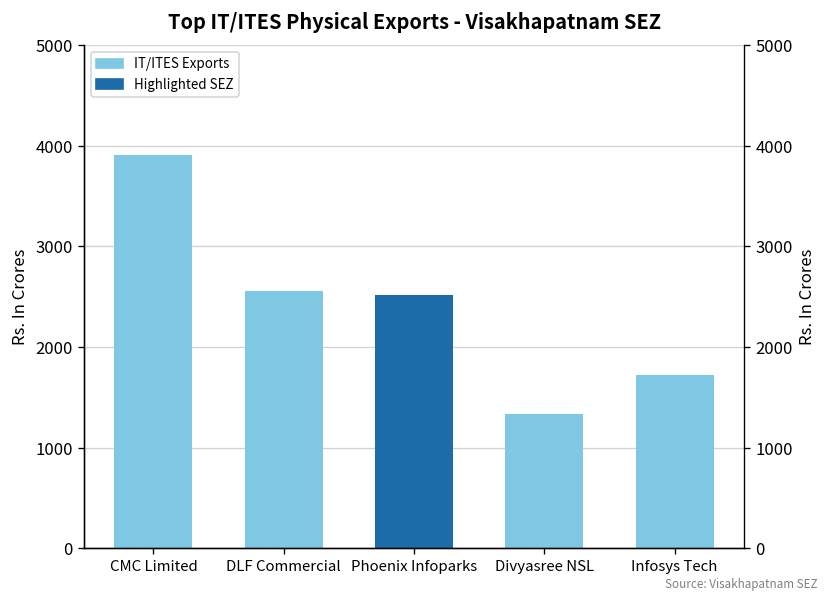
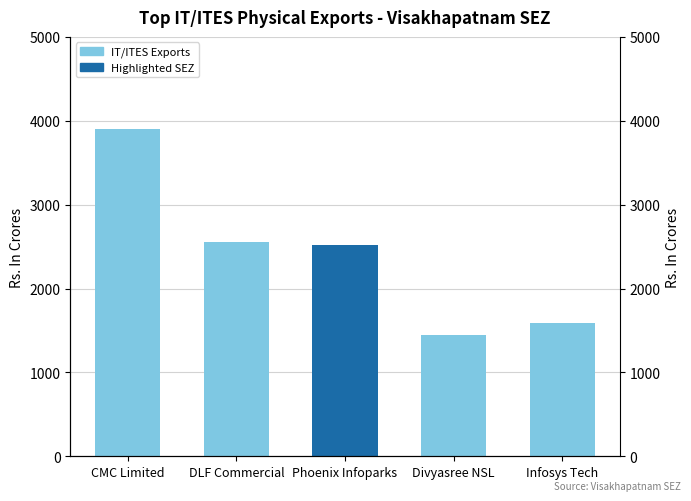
  {
    "CMC Limited": 3900,
    "DLF Commercial": 2600,
    "Phoenix Infoparks": 2500,
-   "Divyasree NSL": 1300,
-   "Infosys Tech": 1700
+   "Divyasree NSL": 1400,
+   "Infosys Tech": 1600
  }
